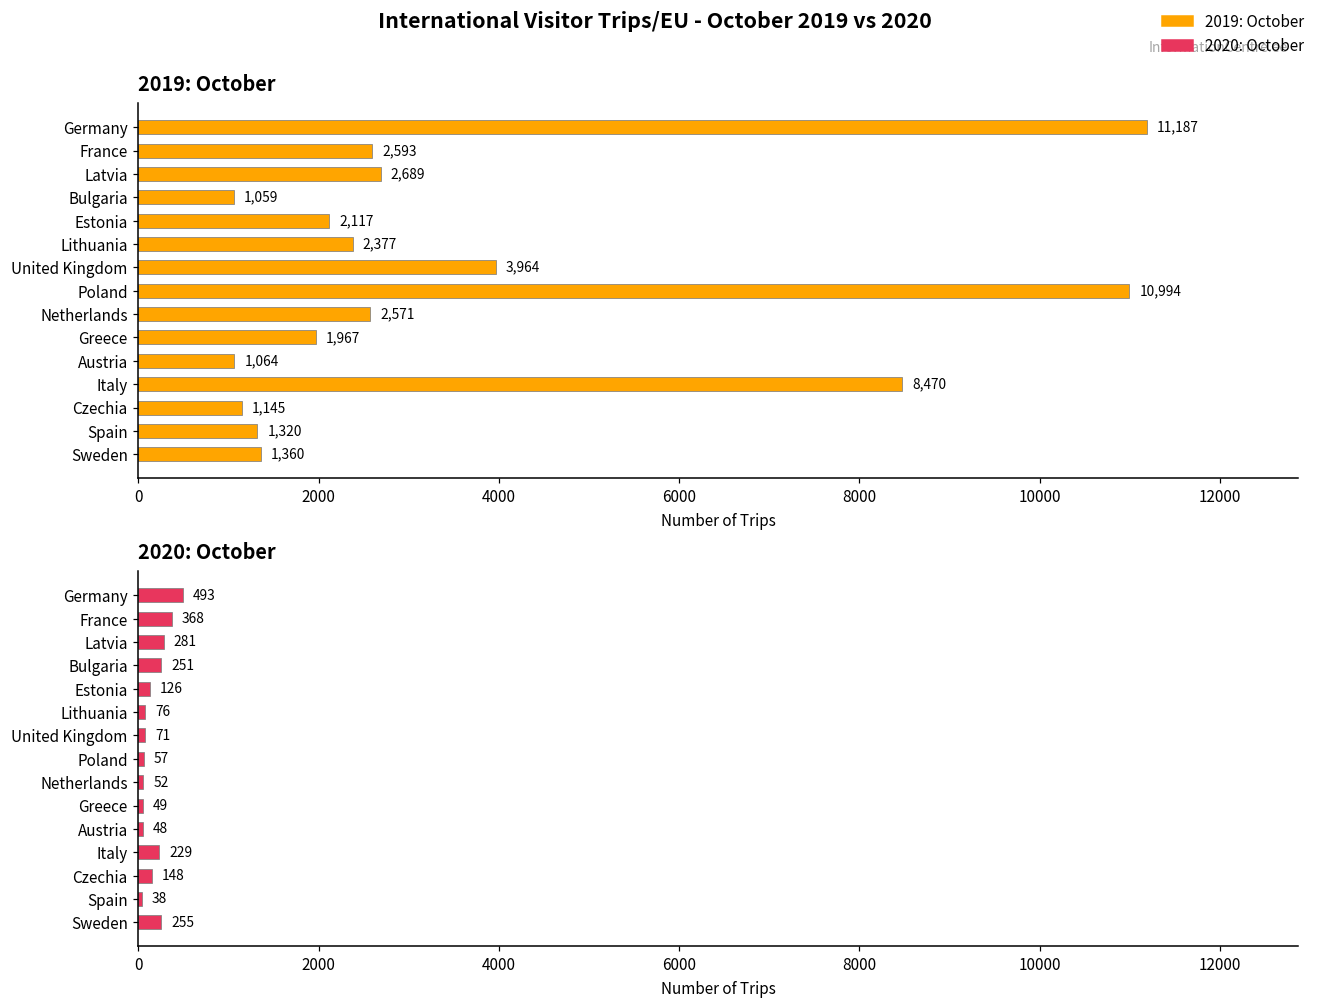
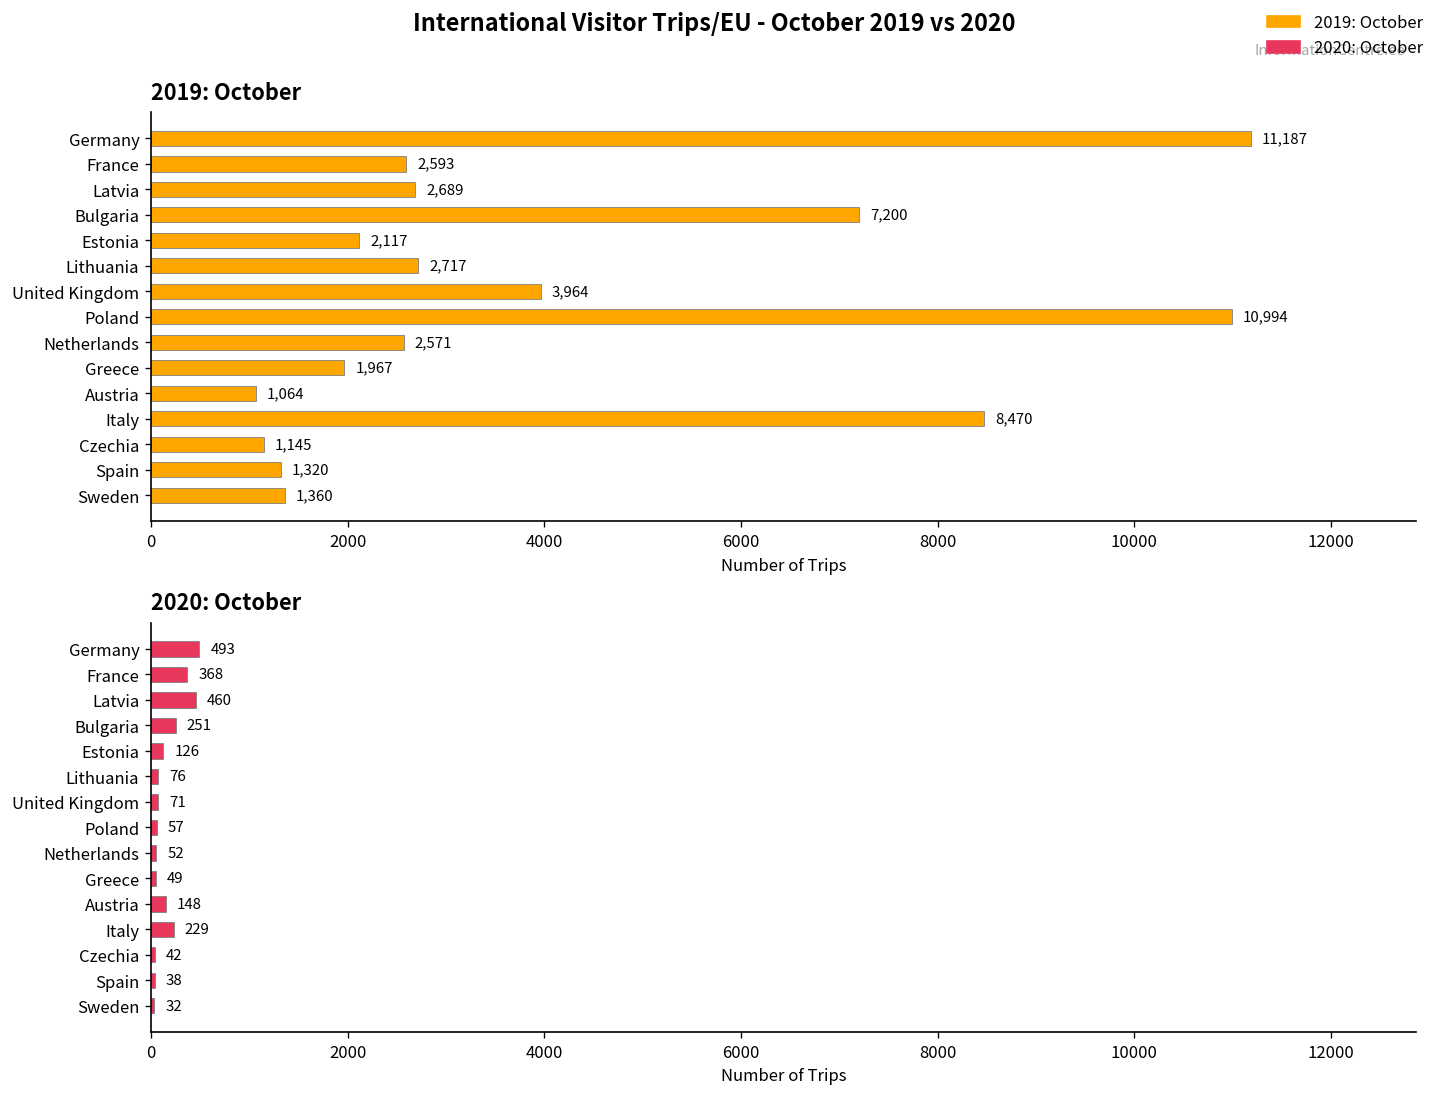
  {
    "2019: October": {
      "Germany": "11,187",
      "France": "2,593",
      "Latvia": "2,689",
-     "Bulgaria": "1,059",
+     "Bulgaria": "7,200",
      "Estonia": "2,117",
-     "Lithuania": "2,377",
+     "Lithuania": "2,717",
      "United Kingdom": "3,964",
      "Poland": "10,994",
      "Netherlands": "2,571",
      "Greece": "1,967",
      "Austria": "1,064",
      "Italy": "8,470",
      "Czechia": "1,145",
      "Spain": "1,320",
      "Sweden": "1,360"
    },
    "2020: October": {
      "Germany": "493",
      "France": "368",
-     "Latvia": "281",
+     "Latvia": "460",
      "Bulgaria": "251",
      "Estonia": "126",
      "Lithuania": "76",
      "United Kingdom": "71",
      "Poland": "57",
      "Netherlands": "52",
      "Greece": "49",
-     "Austria": "48",
+     "Austria": "148",
      "Italy": "229",
-     "Czechia": "148",
+     "Czechia": "42",
      "Spain": "38",
-     "Sweden": "255"
+     "Sweden": "32"
    }
  }
